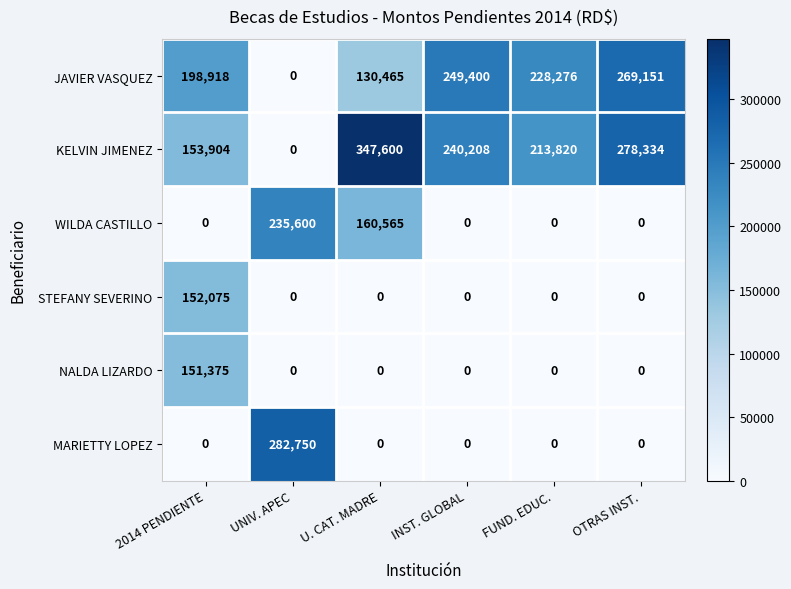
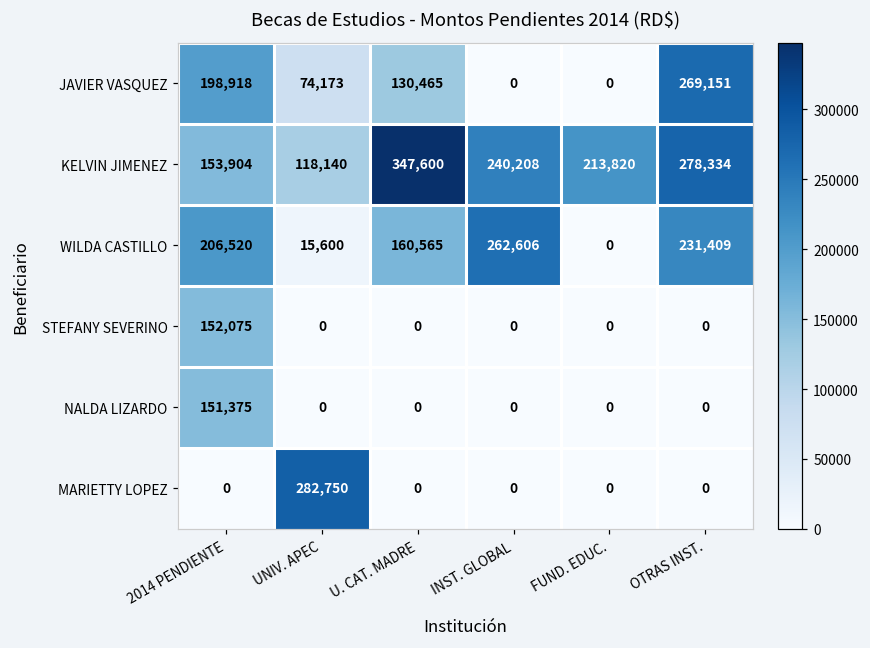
  {
    "JAVIER VASQUEZ": {
      "2014 PENDIENTE": "198,918",
-     "UNIV. APEC": "0",
+     "UNIV. APEC": "74,173",
      "U. CAT. MADRE": "130,465",
-     "INST. GLOBAL": "249,400",
-     "FUND. EDUC.": "228,276",
+     "INST. GLOBAL": "0",
+     "FUND. EDUC.": "0",
      "OTRAS INST.": "269,151"
    },
    "KELVIN JIMENEZ": {
      "2014 PENDIENTE": "153,904",
-     "UNIV. APEC": "0",
+     "UNIV. APEC": "118,140",
      "U. CAT. MADRE": "347,600",
      "INST. GLOBAL": "240,208",
      "FUND. EDUC.": "213,820",
      "OTRAS INST.": "278,334"
    },
    "WILDA CASTILLO": {
-     "2014 PENDIENTE": "0",
-     "UNIV. APEC": "235,600",
+     "2014 PENDIENTE": "206,520",
+     "UNIV. APEC": "15,600",
      "U. CAT. MADRE": "160,565",
-     "INST. GLOBAL": "0",
+     "INST. GLOBAL": "262,606",
      "FUND. EDUC.": "0",
-     "OTRAS INST.": "0"
+     "OTRAS INST.": "231,409"
    },
    "STEFANY SEVERINO": {
      "2014 PENDIENTE": "152,075",
      "UNIV. APEC": "0",
      "U. CAT. MADRE": "0",
      "INST. GLOBAL": "0",
      "FUND. EDUC.": "0",
      "OTRAS INST.": "0"
    },
    "NALDA LIZARDO": {
      "2014 PENDIENTE": "151,375",
      "UNIV. APEC": "0",
      "U. CAT. MADRE": "0",
      "INST. GLOBAL": "0",
      "FUND. EDUC.": "0",
      "OTRAS INST.": "0"
    },
    "MARIETTY LOPEZ": {
      "2014 PENDIENTE": "0",
      "UNIV. APEC": "282,750",
      "U. CAT. MADRE": "0",
      "INST. GLOBAL": "0",
      "FUND. EDUC.": "0",
      "OTRAS INST.": "0"
    }
  }
